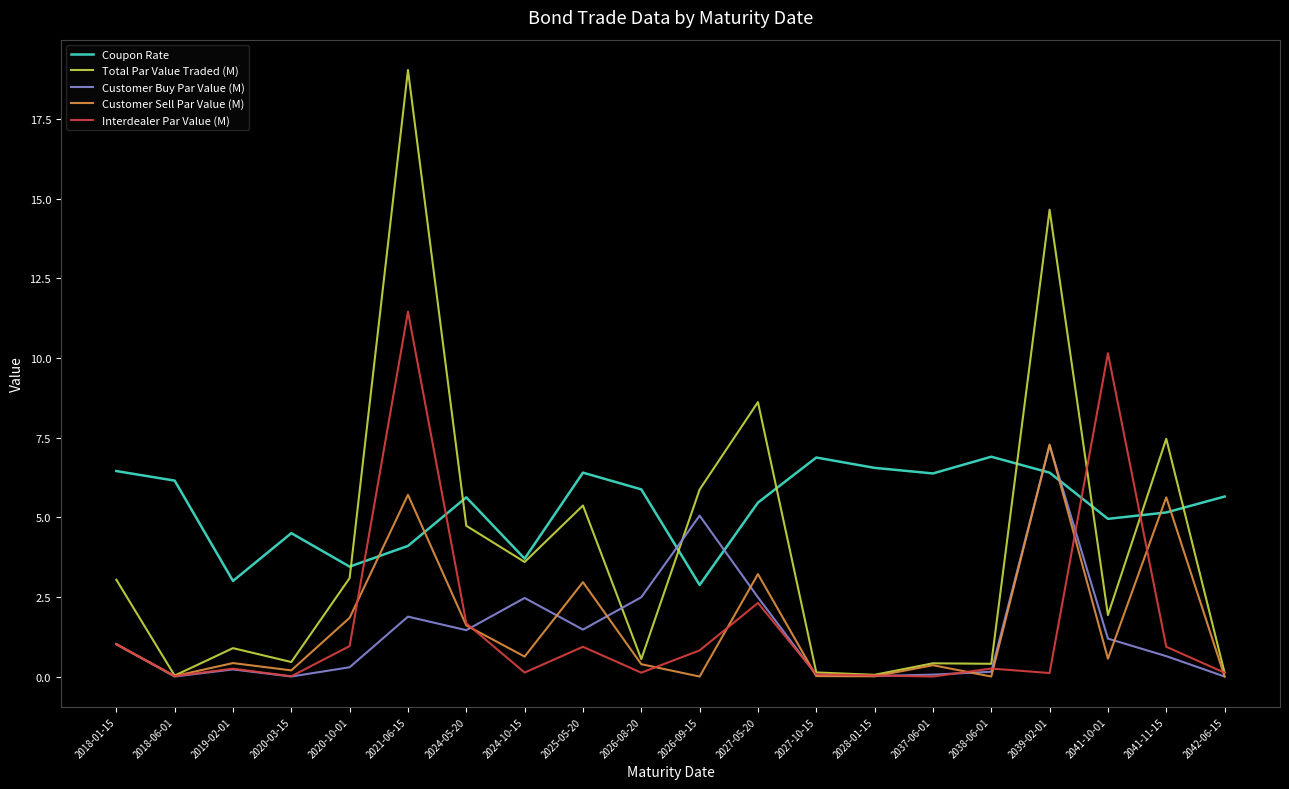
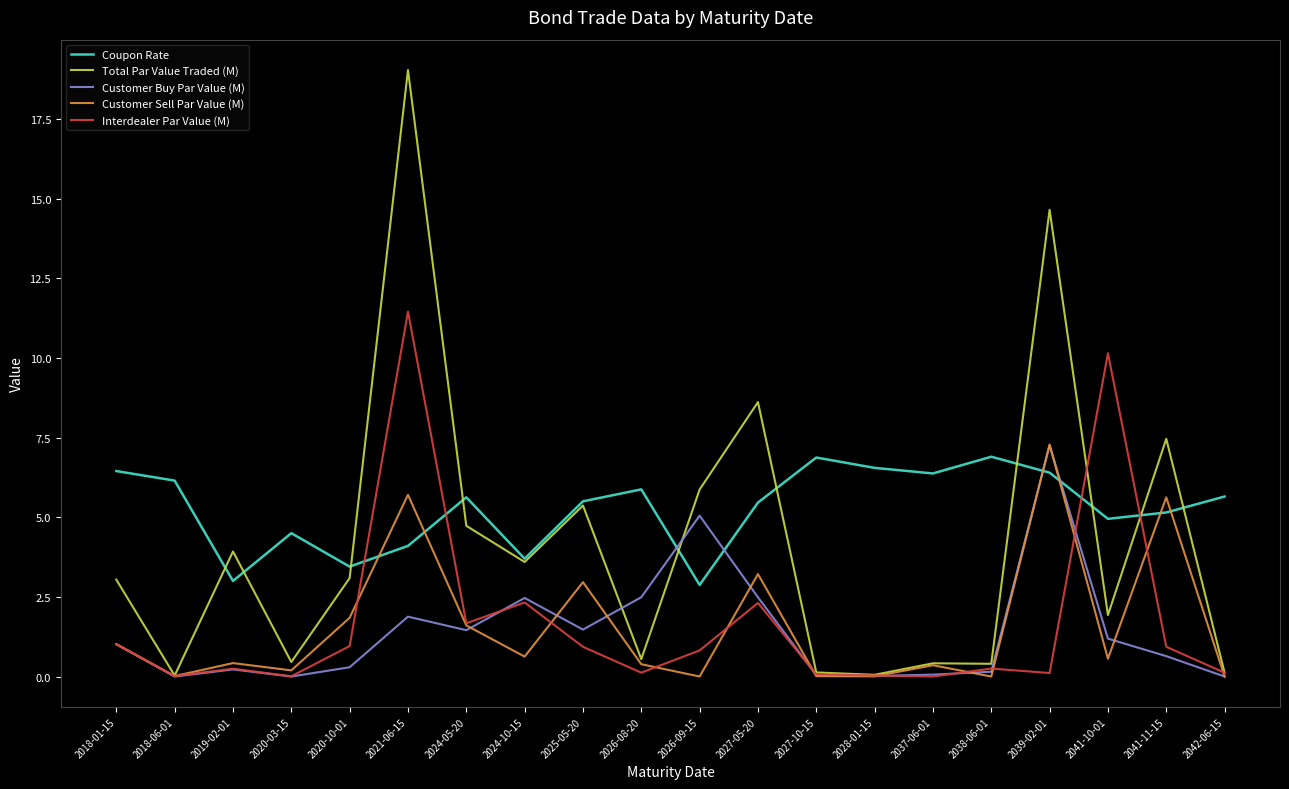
  {
    "Coupon Rate": {
      "2018-01-15": 6.5,
      "2018-06-01": 6.2,
      "2019-02-01": 3.0,
      "2020-03-15": 4.5,
      "2020-10-01": 3.5,
      "2021-06-15": 4.1,
      "2024-05-20": 5.6,
      "2024-10-15": 3.7,
-     "2025-05-20": 6.4,
+     "2025-05-20": 5.5,
      "2026-08-20": 5.9,
      "2026-09-15": 2.9,
      "2027-05-20": 5.5,
      "2027-10-15": 6.9,
      "2028-01-15": 6.6,
      "2037-06-01": 6.4,
      "2038-06-01": 6.9,
      "2039-02-01": 6.4,
      "2041-10-01": 5.0,
      "2041-11-15": 5.2,
      "2042-06-15": 5.7
    },
    "Total Par Value Traded (M)": {
      "2018-01-15": 3.0,
-     "2019-02-01": 0.9,
+     "2019-02-01": 3.9,
      "2020-03-15": 0.5,
      "2020-10-01": 3.1,
      "2021-06-15": 19.0,
      "2024-05-20": 4.7,
      "2024-10-15": 3.6,
      "2025-05-20": 5.4,
      "2026-08-20": 0.5,
      "2026-09-15": 5.9,
      "2027-05-20": 8.6,
      "2038-06-01": 0.4,
      "2039-02-01": 14.7,
      "2041-10-01": 1.9,
      "2041-11-15": 7.5
    },
    "Customer Buy Par Value (M)": {
      "2020-10-01": 0.3,
      "2021-06-15": 1.9,
      "2024-05-20": 1.5,
      "2024-10-15": 2.5,
      "2025-05-20": 1.5,
      "2026-08-20": 2.5,
      "2026-09-15": 5.1,
      "2027-05-20": 2.5,
      "2038-06-01": 0.2,
      "2041-10-01": 1.2,
      "2041-11-15": 0.6
    },
    "Customer Sell Par Value (M)": {
      "2019-02-01": 0.4,
      "2020-03-15": 0.2,
      "2020-10-01": 1.8,
      "2021-06-15": 5.7,
      "2024-10-15": 0.6,
      "2025-05-20": 3.0,
      "2026-08-20": 0.4,
      "2026-09-15": 0.0,
      "2027-05-20": 3.2,
      "2038-06-01": 0.0,
      "2041-10-01": 0.6,
      "2041-11-15": 5.6
    },
    "Interdealer Par Value (M)": {
      "2020-10-01": 1.0,
      "2021-06-15": 11.5,
-     "2024-10-15": 0.1,
+     "2024-10-15": 2.3,
      "2025-05-20": 0.9,
      "2026-08-20": 0.1,
      "2026-09-15": 0.8,
      "2027-05-20": 2.3,
      "2038-06-01": 0.3,
      "2039-02-01": 0.1,
      "2041-10-01": 10.2,
      "2041-11-15": 0.9
    }
  }
